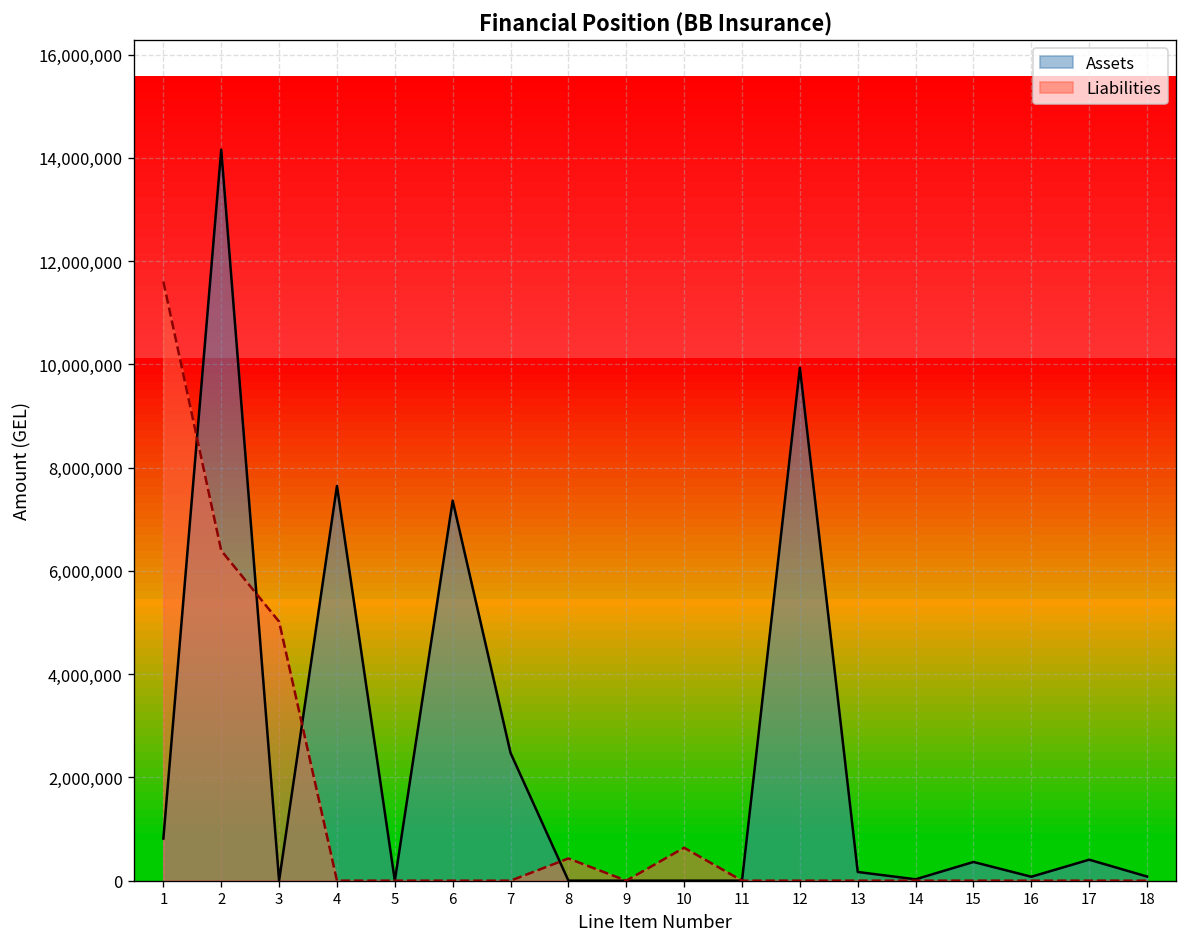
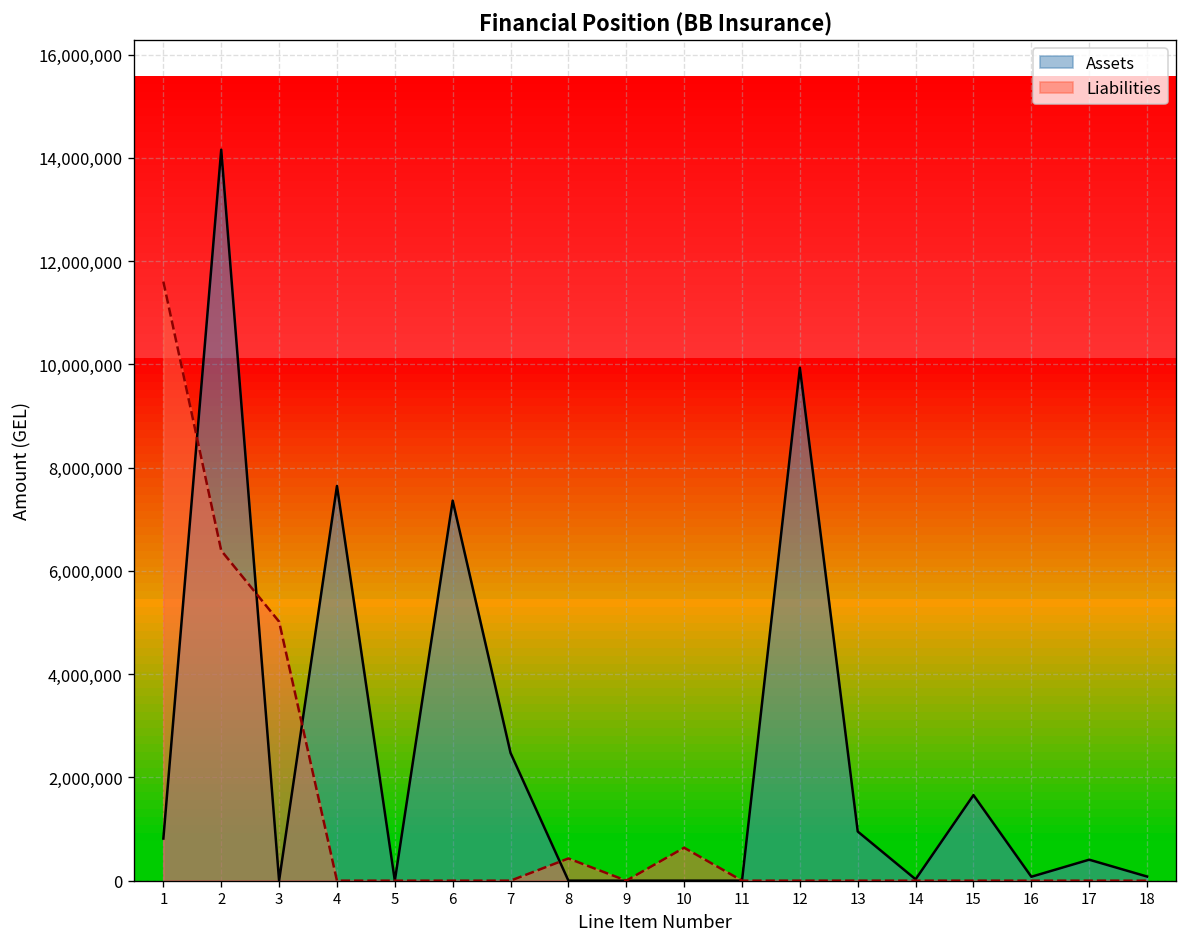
  {
    "Assets": {
      "1": "800,000",
      "2": "14,200,000",
      "3": "0",
      "4": "7,600,000",
      "6": "7,400,000",
      "7": "2,500,000",
      "8": "0",
      "10": "0",
      "12": "9,900,000",
-     "13": "200,000",
-     "15": "400,000",
+     "13": "1,000,000",
+     "15": "1,700,000",
      "16": "100,000",
      "17": "400,000",
      "18": "100,000"
    },
    "Liabilities": {
      "1": "11,600,000",
      "2": "6,400,000",
      "3": "5,000,000",
      "4": "0",
      "6": "0",
      "7": "0",
      "8": "400,000",
      "10": "600,000",
      "12": "0",
      "13": "0",
      "15": "0",
      "16": "0",
      "17": "0",
      "18": "0"
    }
  }
